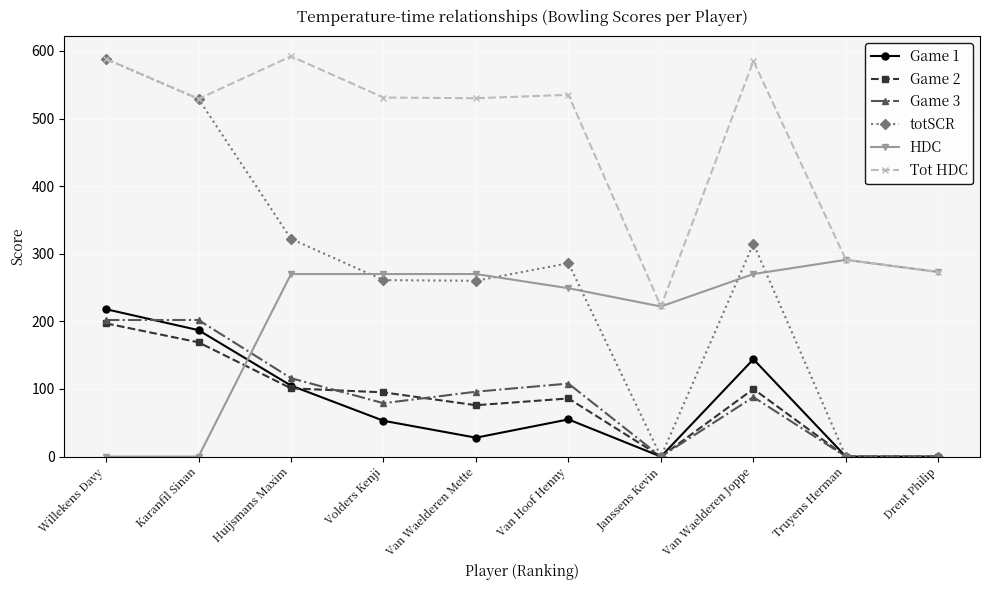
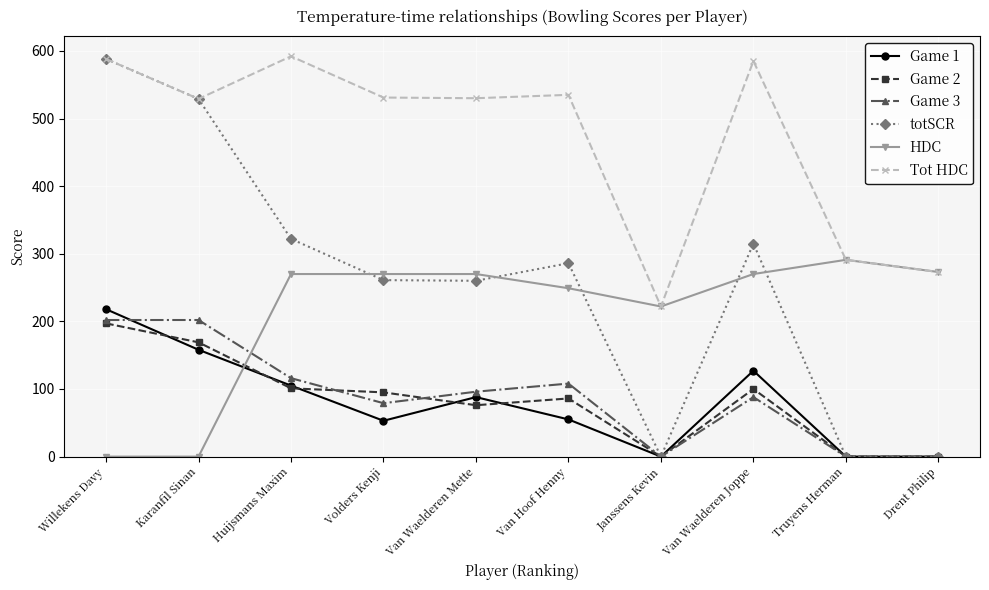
  {
    "Game 1": {
      "Willekens Davy": 220,
-     "Karanfil Sinan": 190,
+     "Karanfil Sinan": 160,
      "Huijsmans Maxim": 110,
      "Volders Kenji": 50,
-     "Van Waelderen Mette": 30,
+     "Van Waelderen Mette": 90,
      "Van Hoof Henny": 60,
-     "Van Waelderen Joppe": 140
+     "Van Waelderen Joppe": 130
    }
  }
